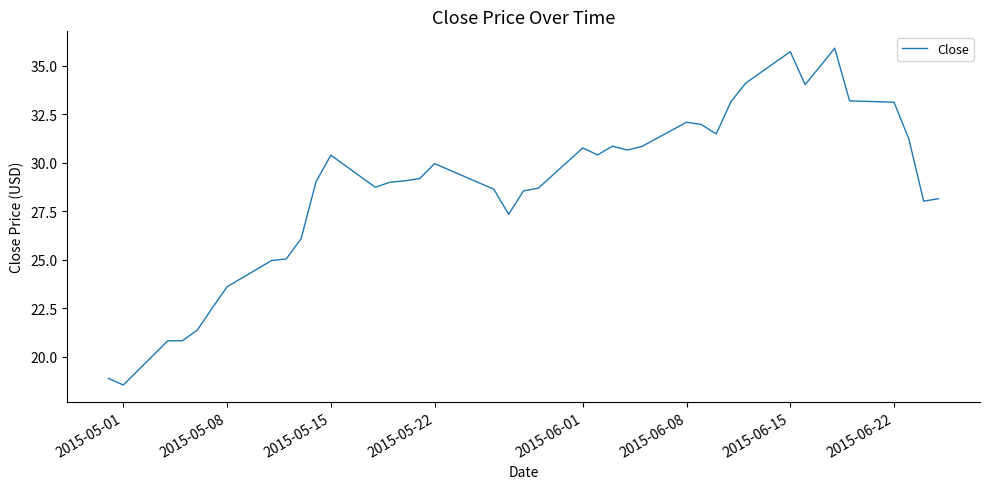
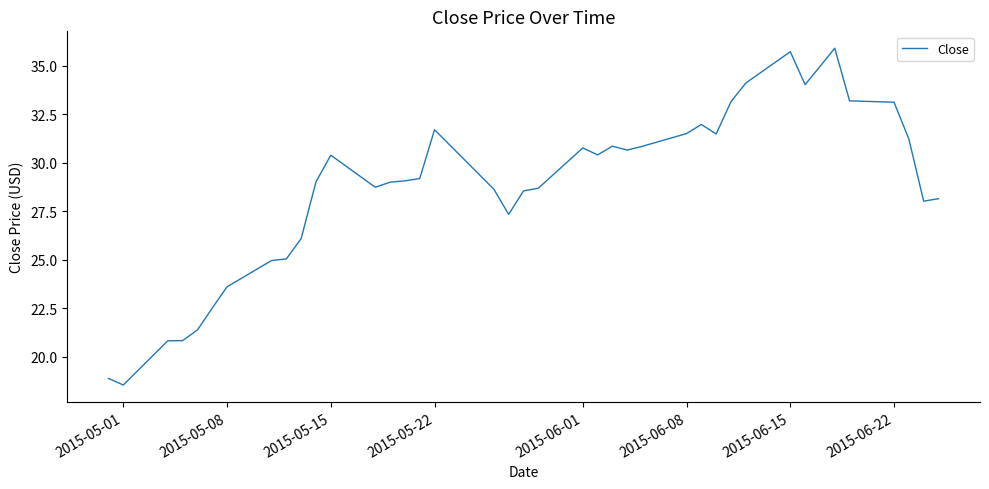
  {
    "2015-05-01": 18.5,
    "2015-05-08": 23.6,
    "2015-05-15": 30.4,
-   "2015-05-22": 30.0,
+   "2015-05-22": 31.7,
    "2015-06-01": 30.8,
-   "2015-06-08": 32.1,
+   "2015-06-08": 31.5,
    "2015-06-15": 35.7,
    "2015-06-22": 33.1
  }
